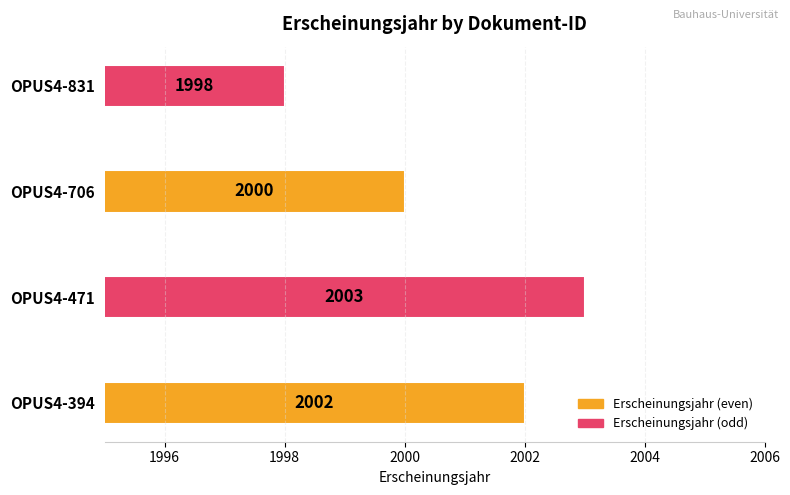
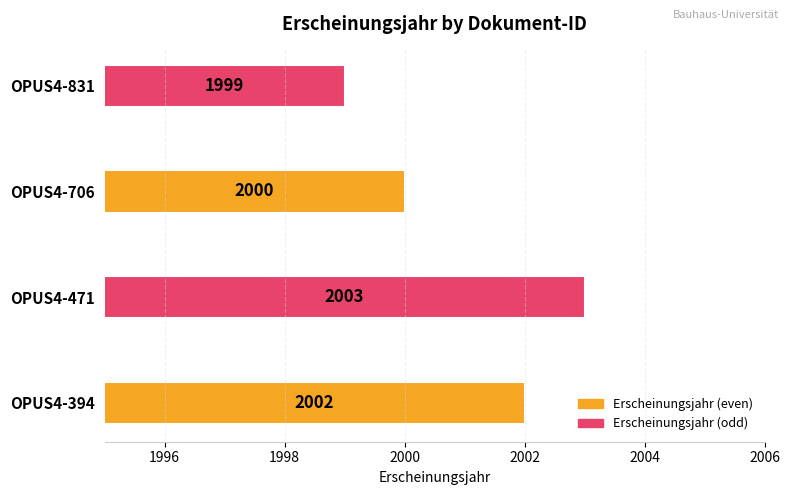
  {
-   "OPUS4-831": 1998,
+   "OPUS4-831": 1999,
    "OPUS4-706": 2000,
    "OPUS4-471": 2003,
    "OPUS4-394": 2002
  }
